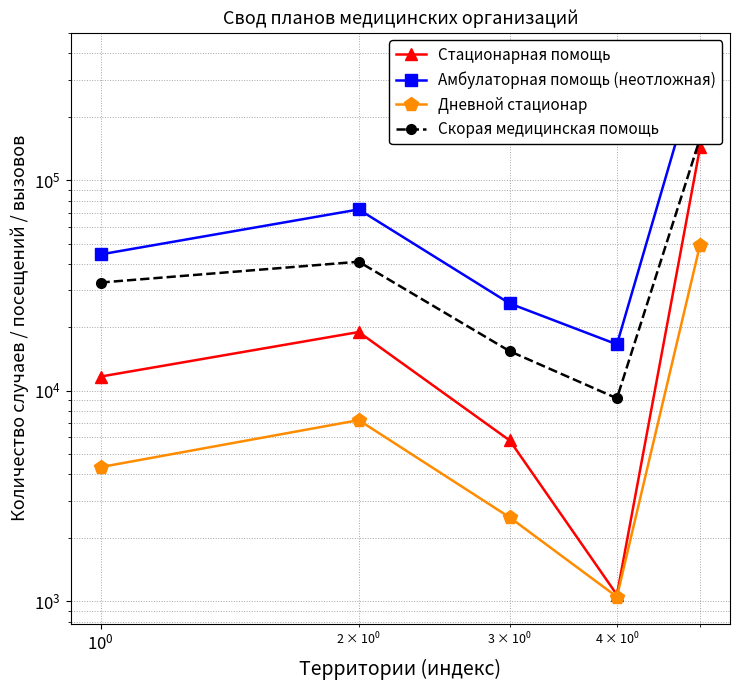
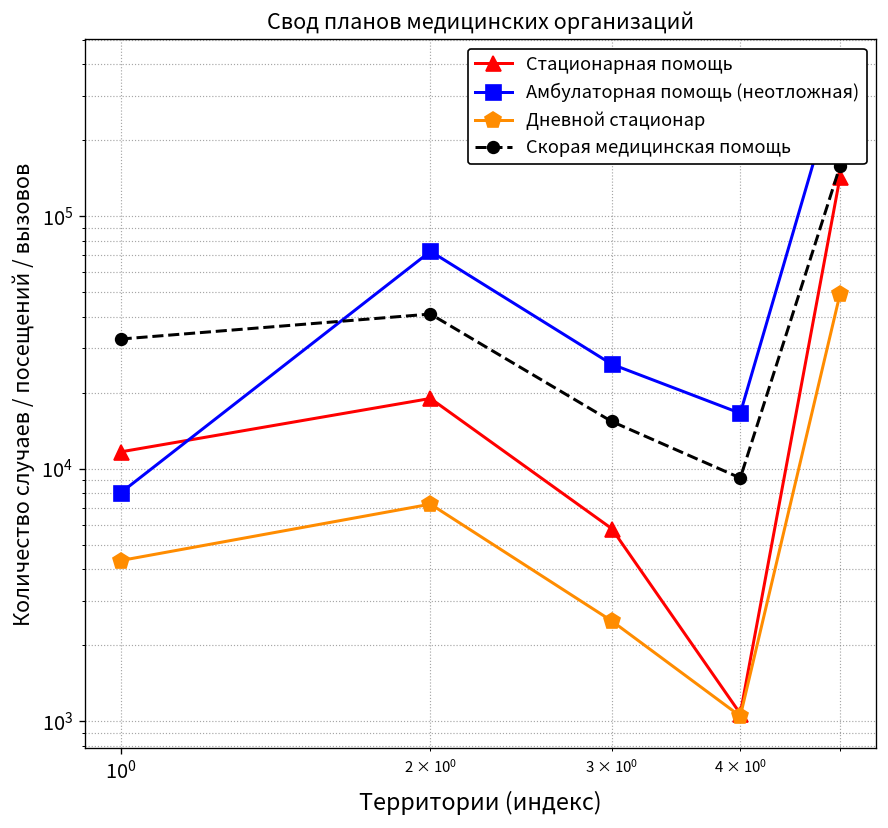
  {
    "Стационарная помощь": {
      "10^0": 12000
    },
    "Амбулаторная помощь (неотложная)": {
-     "10^0": 44000
+     "10^0": 8000
    },
    "Дневной стационар": {
      "10^0": 4300
    },
    "Скорая медицинская помощь": {
      "10^0": 33000
    }
  }
